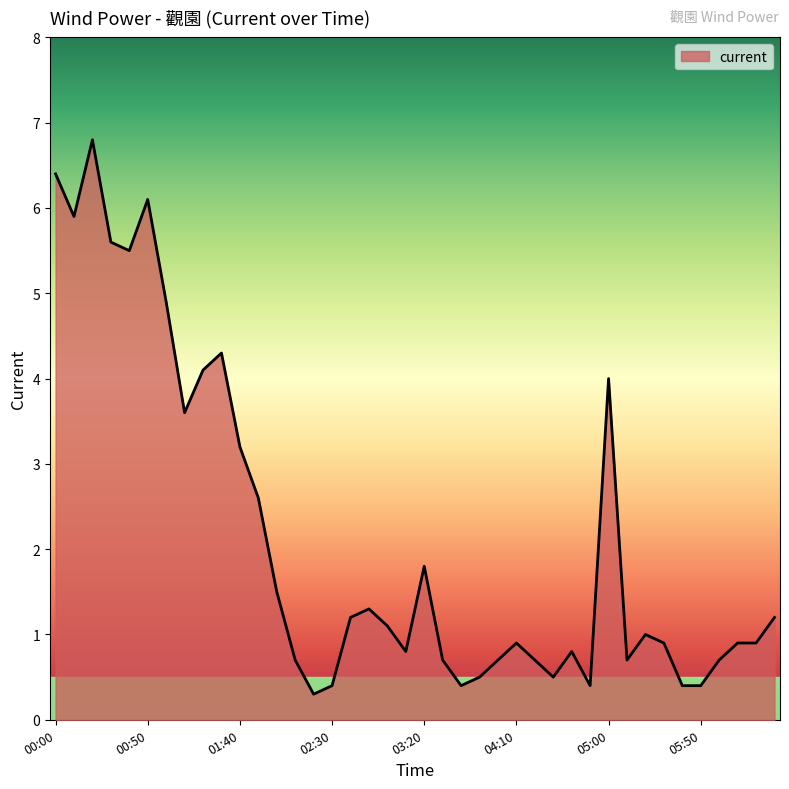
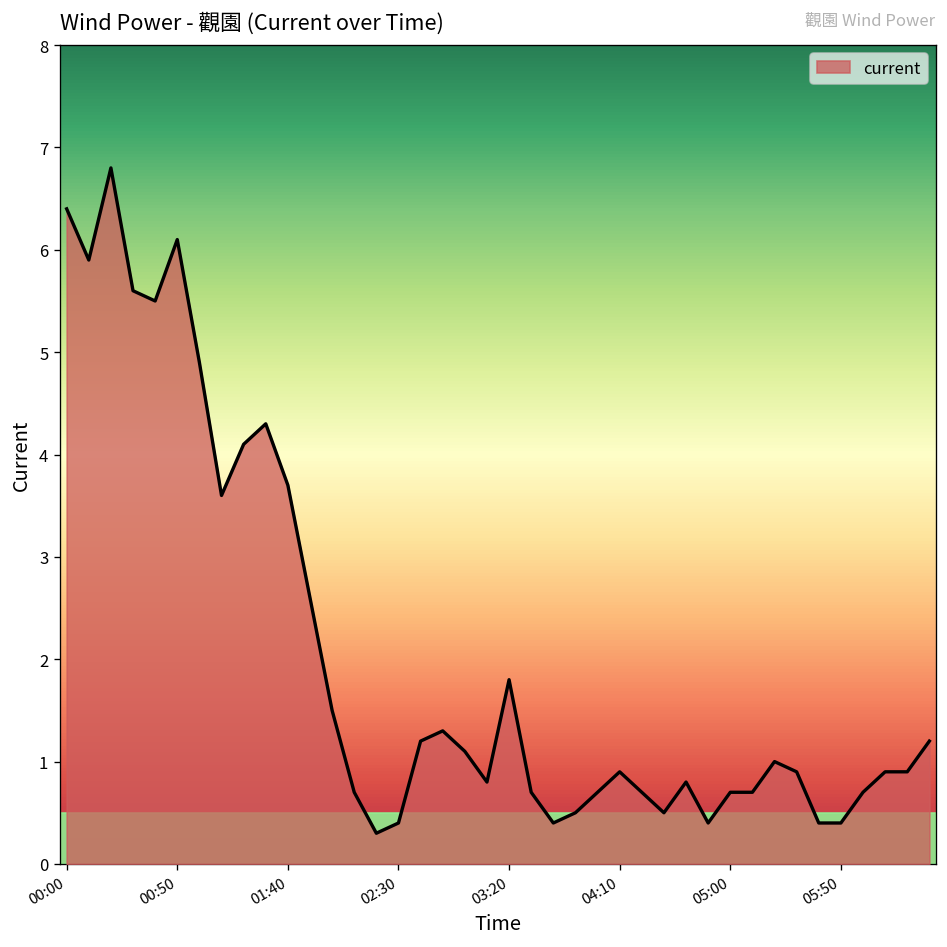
  {
    "00:00": 6.4,
    "00:50": 6.1,
-   "01:40": 3.2,
+   "01:40": 3.7,
    "03:20": 1.8,
    "04:10": 0.9,
-   "05:00": 4.0
+   "05:00": 0.7
  }
